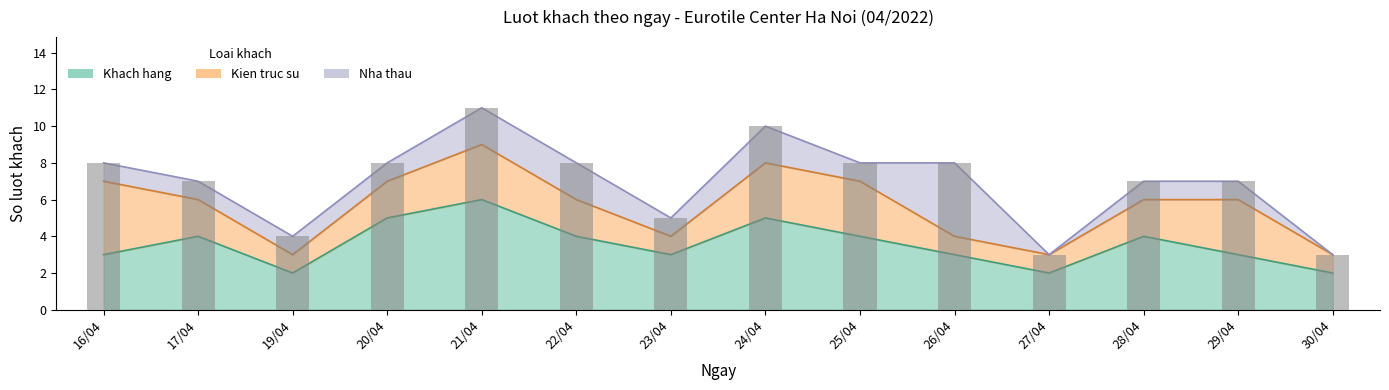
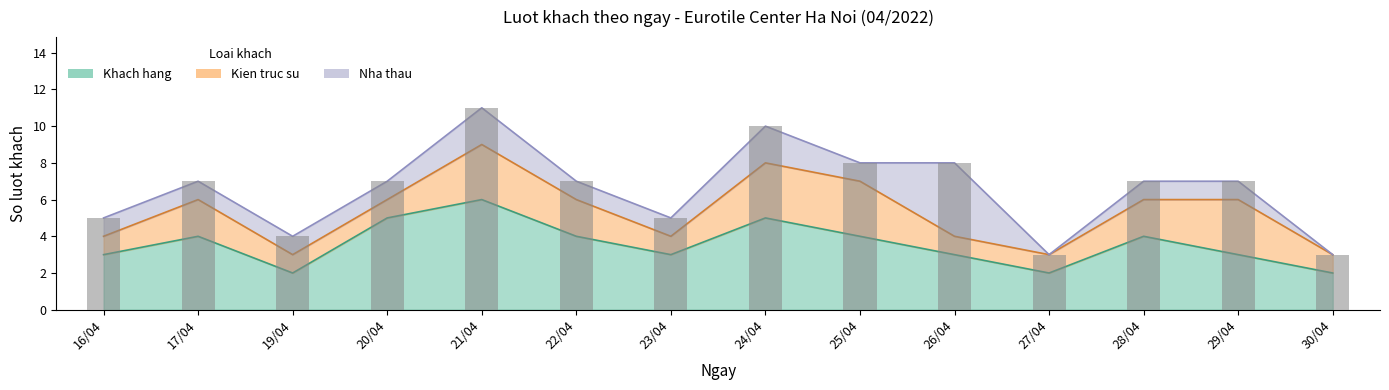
  {
    "Kien truc su": {
-     "16/04": 4,
+     "16/04": 1,
      "17/04": 2,
      "19/04": 1,
-     "20/04": 2,
+     "20/04": 1,
      "21/04": 3,
      "22/04": 2,
      "23/04": 1,
      "24/04": 3,
      "25/04": 3,
      "26/04": 1,
      "28/04": 2,
      "29/04": 3
    },
    "Nha thau": {
      "16/04": 1,
      "17/04": 1,
      "19/04": 1,
      "20/04": 1,
      "21/04": 2,
-     "22/04": 2,
+     "22/04": 1,
      "23/04": 1,
      "24/04": 2,
      "25/04": 1,
      "26/04": 4,
      "28/04": 1,
      "29/04": 1
    }
  }
